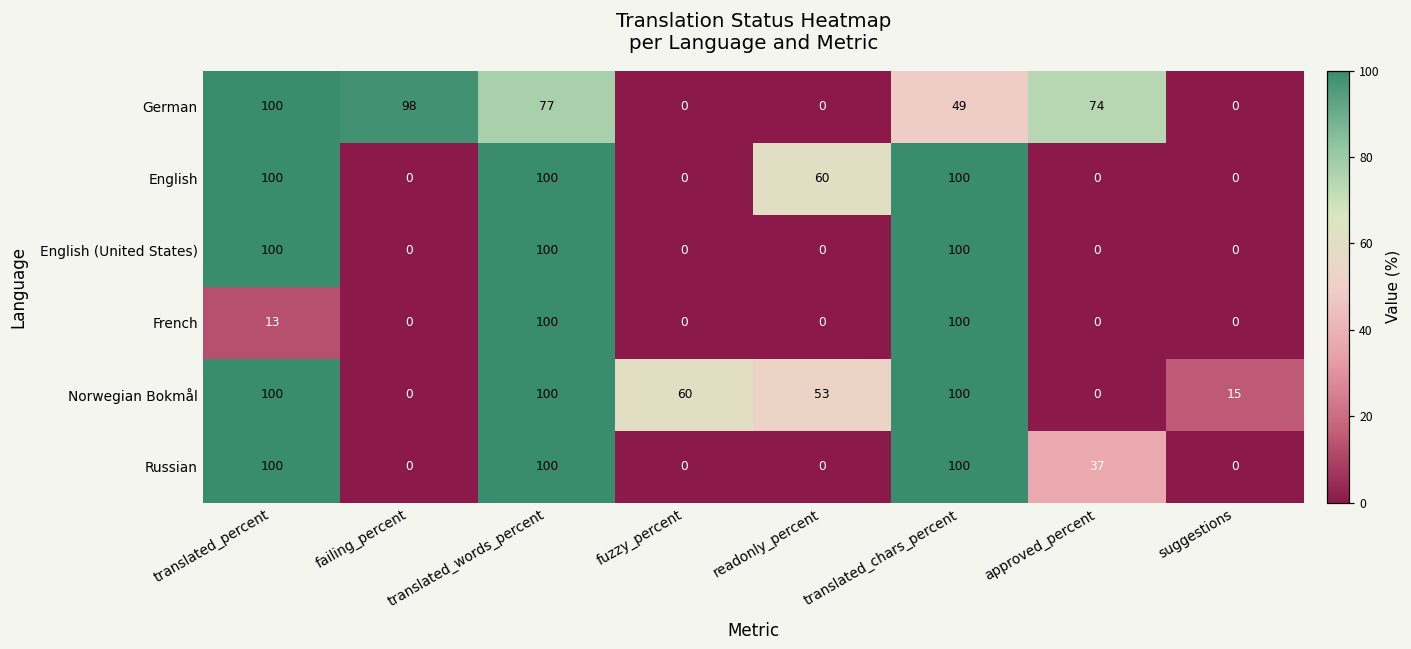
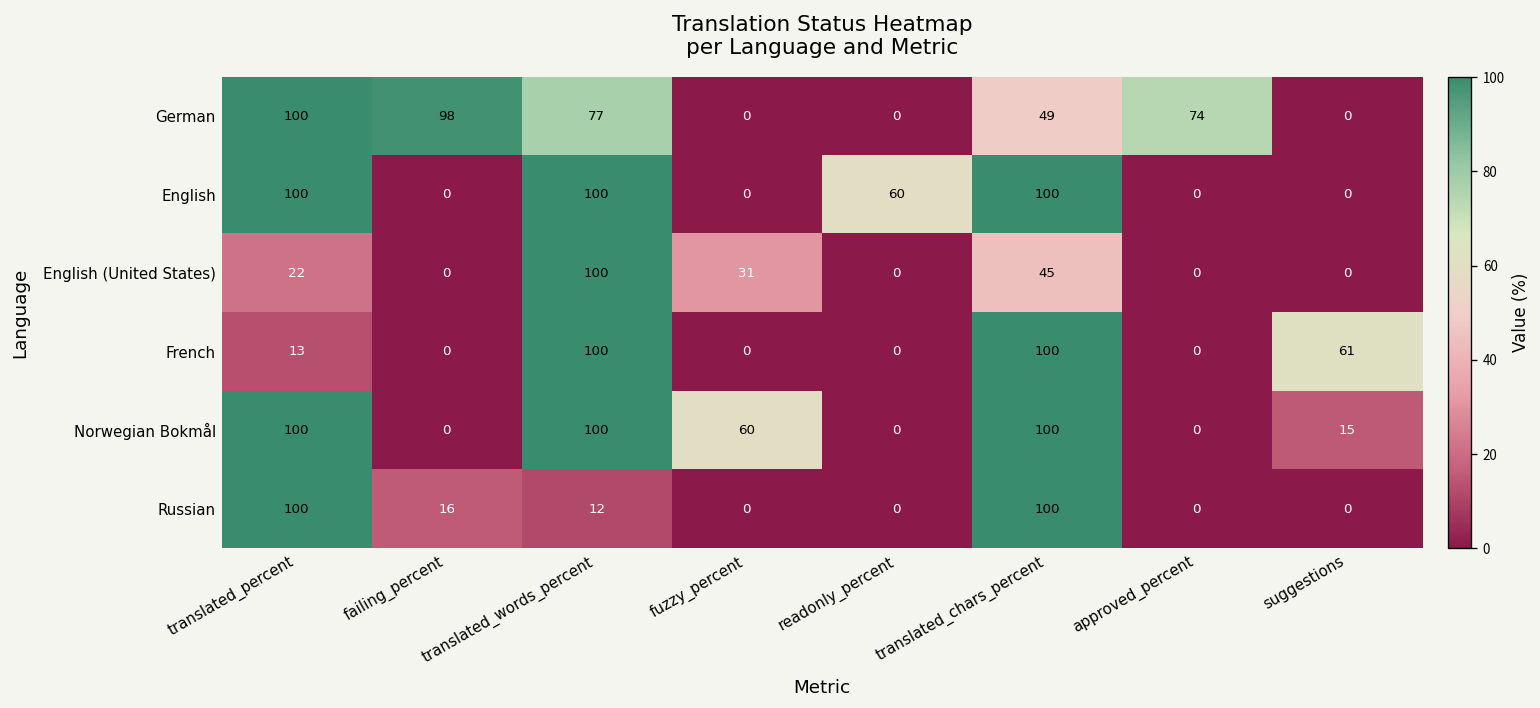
  {
    "German": {
      "translated_percent": 100,
      "failing_percent": 98,
      "translated_words_percent": 77,
      "fuzzy_percent": 0,
      "readonly_percent": 0,
      "translated_chars_percent": 49,
      "approved_percent": 74,
      "suggestions": 0
    },
    "English": {
      "translated_percent": 100,
      "failing_percent": 0,
      "translated_words_percent": 100,
      "fuzzy_percent": 0,
      "readonly_percent": 60,
      "translated_chars_percent": 100,
      "approved_percent": 0,
      "suggestions": 0
    },
    "English (United States)": {
-     "translated_percent": 100,
+     "translated_percent": 22,
      "failing_percent": 0,
      "translated_words_percent": 100,
-     "fuzzy_percent": 0,
+     "fuzzy_percent": 31,
      "readonly_percent": 0,
-     "translated_chars_percent": 100,
+     "translated_chars_percent": 45,
      "approved_percent": 0,
      "suggestions": 0
    },
    "French": {
      "translated_percent": 13,
      "failing_percent": 0,
      "translated_words_percent": 100,
      "fuzzy_percent": 0,
      "readonly_percent": 0,
      "translated_chars_percent": 100,
      "approved_percent": 0,
-     "suggestions": 0
+     "suggestions": 61
    },
    "Norwegian Bokmål": {
      "translated_percent": 100,
      "failing_percent": 0,
      "translated_words_percent": 100,
      "fuzzy_percent": 60,
-     "readonly_percent": 53,
+     "readonly_percent": 0,
      "translated_chars_percent": 100,
      "approved_percent": 0,
      "suggestions": 15
    },
    "Russian": {
      "translated_percent": 100,
-     "failing_percent": 0,
-     "translated_words_percent": 100,
+     "failing_percent": 16,
+     "translated_words_percent": 12,
      "fuzzy_percent": 0,
      "readonly_percent": 0,
      "translated_chars_percent": 100,
-     "approved_percent": 37,
+     "approved_percent": 0,
      "suggestions": 0
    }
  }
